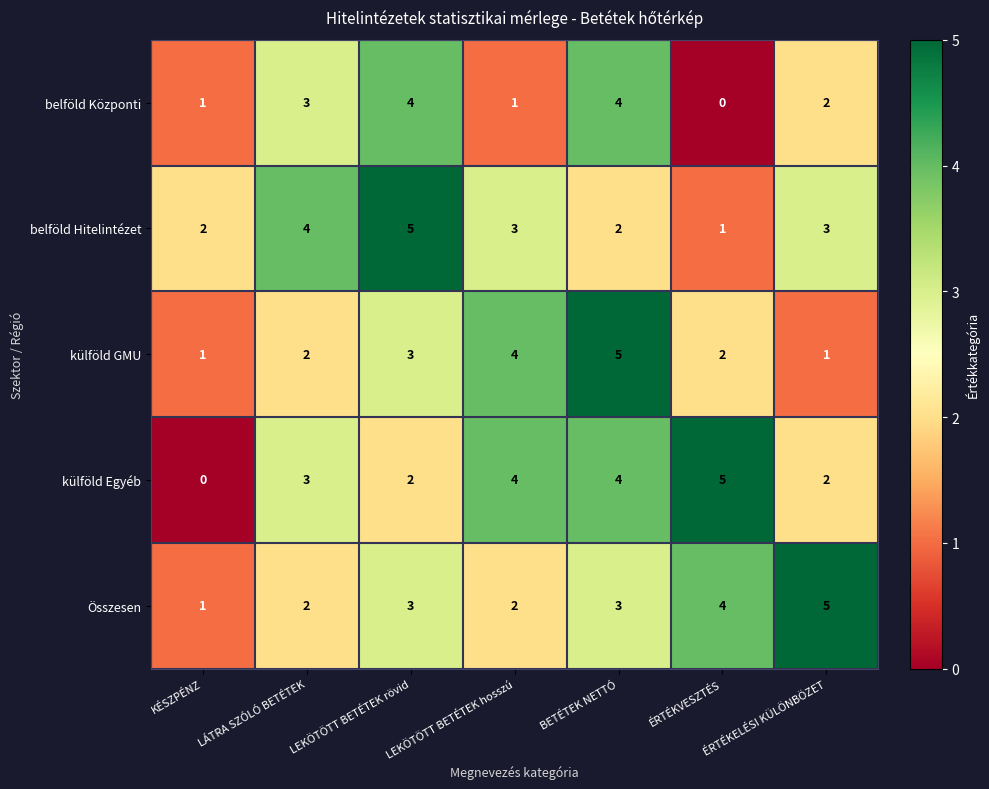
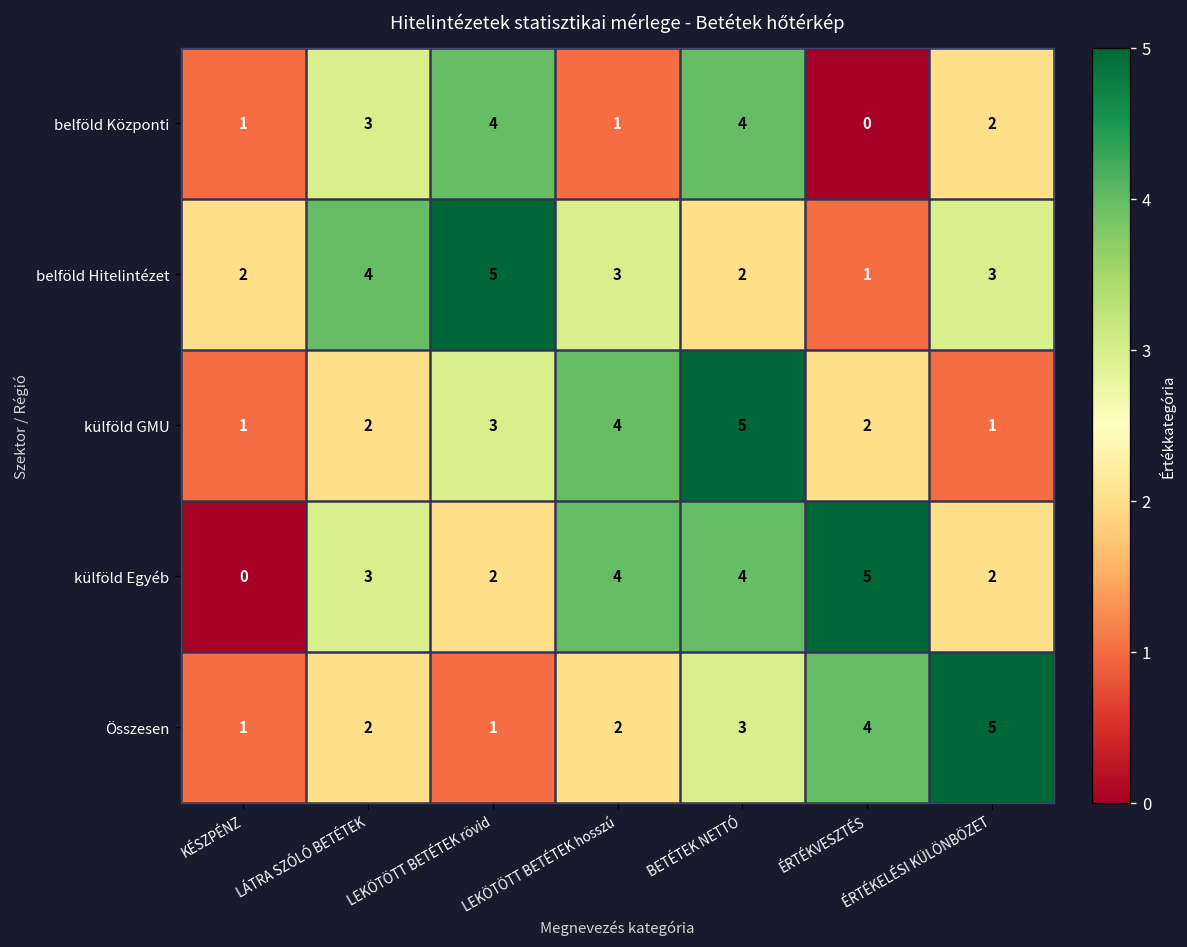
  {
    "belföld Központi": {
      "KÉSZPÉNZ": 1,
      "LÁTRA SZÓLÓ BETÉTEK": 3,
      "LEKÖTÖTT BETÉTEK rövid": 4,
      "LEKÖTÖTT BETÉTEK hosszú": 1,
      "BETÉTEK NETTÓ": 4,
      "ÉRTÉKVESZTÉS": 0,
      "ÉRTÉKELÉSI KÜLÖNBÖZET": 2
    },
    "belföld Hitelintézet": {
      "KÉSZPÉNZ": 2,
      "LÁTRA SZÓLÓ BETÉTEK": 4,
      "LEKÖTÖTT BETÉTEK rövid": 5,
      "LEKÖTÖTT BETÉTEK hosszú": 3,
      "BETÉTEK NETTÓ": 2,
      "ÉRTÉKVESZTÉS": 1,
      "ÉRTÉKELÉSI KÜLÖNBÖZET": 3
    },
    "külföld GMU": {
      "KÉSZPÉNZ": 1,
      "LÁTRA SZÓLÓ BETÉTEK": 2,
      "LEKÖTÖTT BETÉTEK rövid": 3,
      "LEKÖTÖTT BETÉTEK hosszú": 4,
      "BETÉTEK NETTÓ": 5,
      "ÉRTÉKVESZTÉS": 2,
      "ÉRTÉKELÉSI KÜLÖNBÖZET": 1
    },
    "külföld Egyéb": {
      "KÉSZPÉNZ": 0,
      "LÁTRA SZÓLÓ BETÉTEK": 3,
      "LEKÖTÖTT BETÉTEK rövid": 2,
      "LEKÖTÖTT BETÉTEK hosszú": 4,
      "BETÉTEK NETTÓ": 4,
      "ÉRTÉKVESZTÉS": 5,
      "ÉRTÉKELÉSI KÜLÖNBÖZET": 2
    },
    "Összesen": {
      "KÉSZPÉNZ": 1,
      "LÁTRA SZÓLÓ BETÉTEK": 2,
-     "LEKÖTÖTT BETÉTEK rövid": 3,
+     "LEKÖTÖTT BETÉTEK rövid": 1,
      "LEKÖTÖTT BETÉTEK hosszú": 2,
      "BETÉTEK NETTÓ": 3,
      "ÉRTÉKVESZTÉS": 4,
      "ÉRTÉKELÉSI KÜLÖNBÖZET": 5
    }
  }
